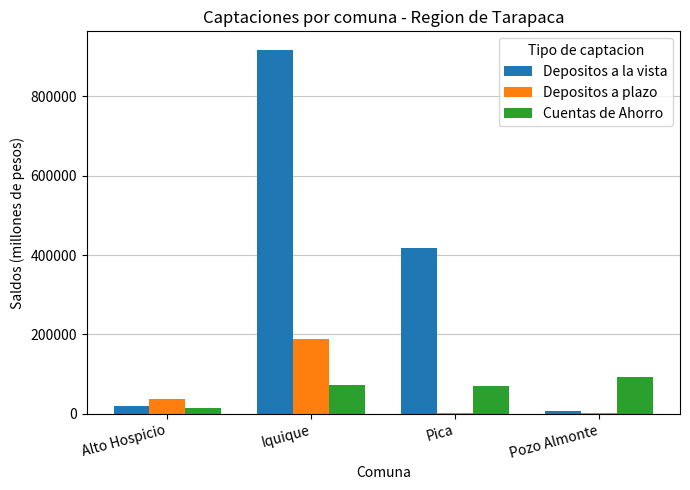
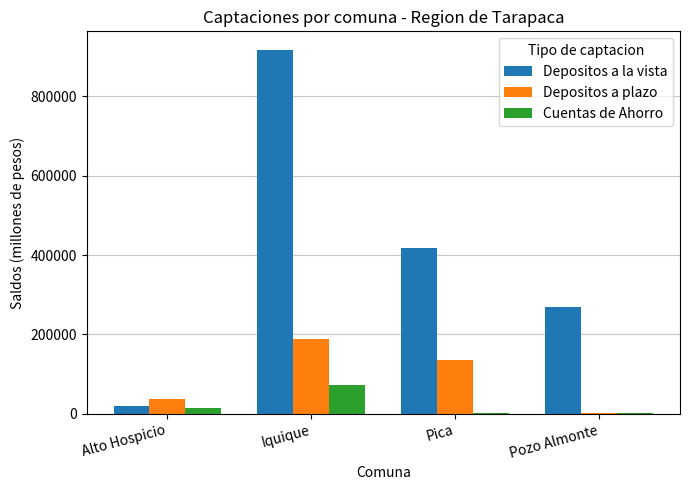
  {
    "Depositos a la vista": {
      "Alto Hospicio": 20000,
      "Iquique": 920000,
      "Pica": 420000,
-     "Pozo Almonte": 10000
+     "Pozo Almonte": 270000
    },
    "Depositos a plazo": {
      "Alto Hospicio": 40000,
      "Iquique": 190000,
-     "Pica": 0
+     "Pica": 130000
    },
    "Cuentas de Ahorro": {
      "Alto Hospicio": 10000,
      "Iquique": 70000,
-     "Pica": 70000,
-     "Pozo Almonte": 90000
+     "Pica": 0,
+     "Pozo Almonte": 0
    }
  }
